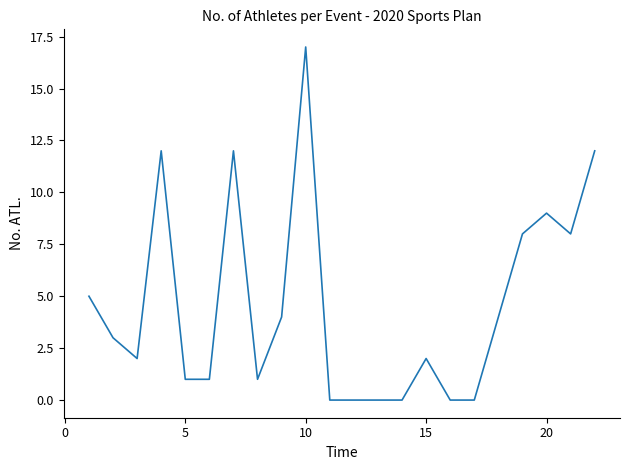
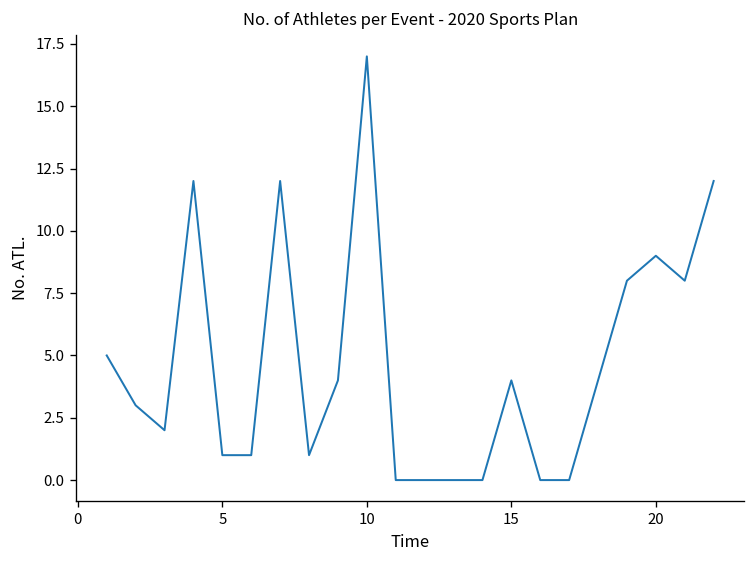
  {
    "5": 1,
    "10": 17,
-   "15": 2,
+   "15": 4,
    "20": 9
  }
